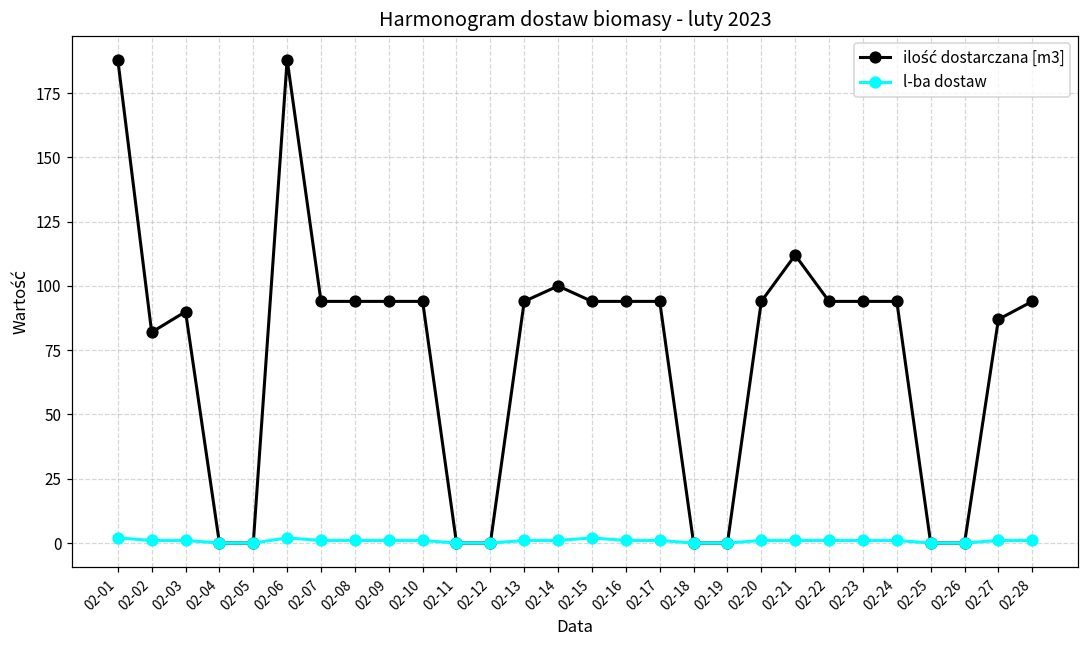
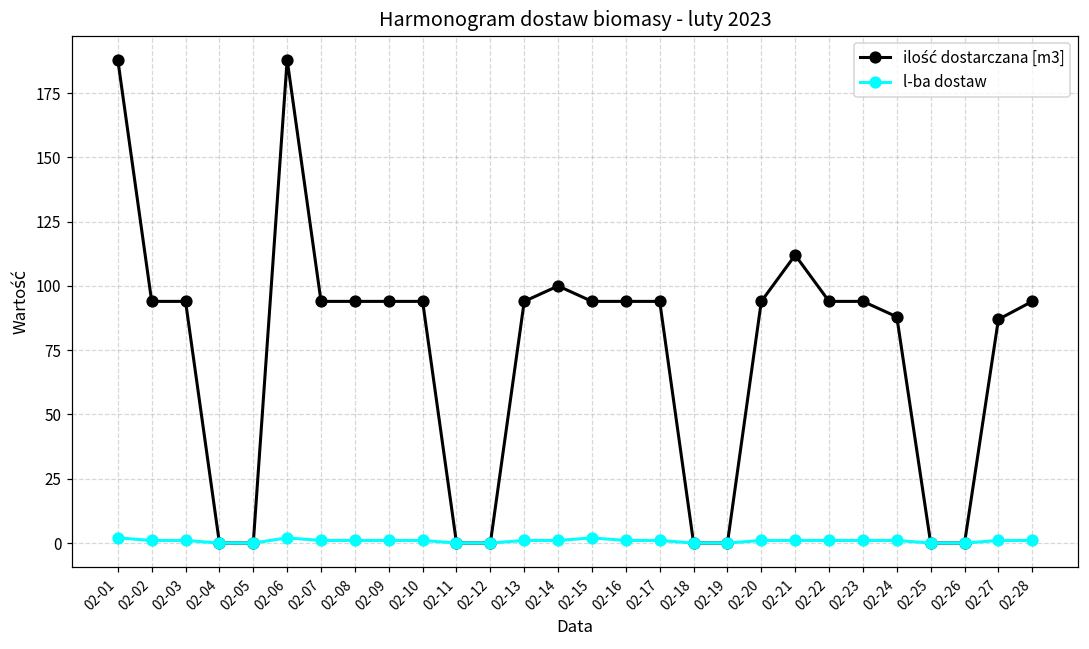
  {
    "ilość dostarczana [m3]": {
      "02-01": 188,
-     "02-02": 82,
-     "02-03": 90,
+     "02-02": 94,
+     "02-03": 94,
      "02-06": 188,
      "02-07": 94,
      "02-08": 94,
      "02-09": 94,
      "02-10": 94,
      "02-13": 94,
      "02-14": 100,
      "02-15": 94,
      "02-16": 94,
      "02-17": 94,
      "02-20": 94,
      "02-21": 112,
      "02-22": 94,
      "02-23": 94,
-     "02-24": 94,
+     "02-24": 88,
      "02-27": 87,
      "02-28": 94
    },
    "l-ba dostaw": {
      "02-01": 2,
      "02-02": 1,
      "02-03": 1,
      "02-06": 2,
      "02-07": 1,
      "02-08": 1,
      "02-09": 1,
      "02-10": 1,
      "02-13": 1,
      "02-14": 1,
      "02-15": 2,
      "02-16": 1,
      "02-17": 1,
      "02-20": 1,
      "02-21": 1,
      "02-22": 1,
      "02-23": 1,
      "02-24": 1,
      "02-27": 1,
      "02-28": 1
    }
  }
